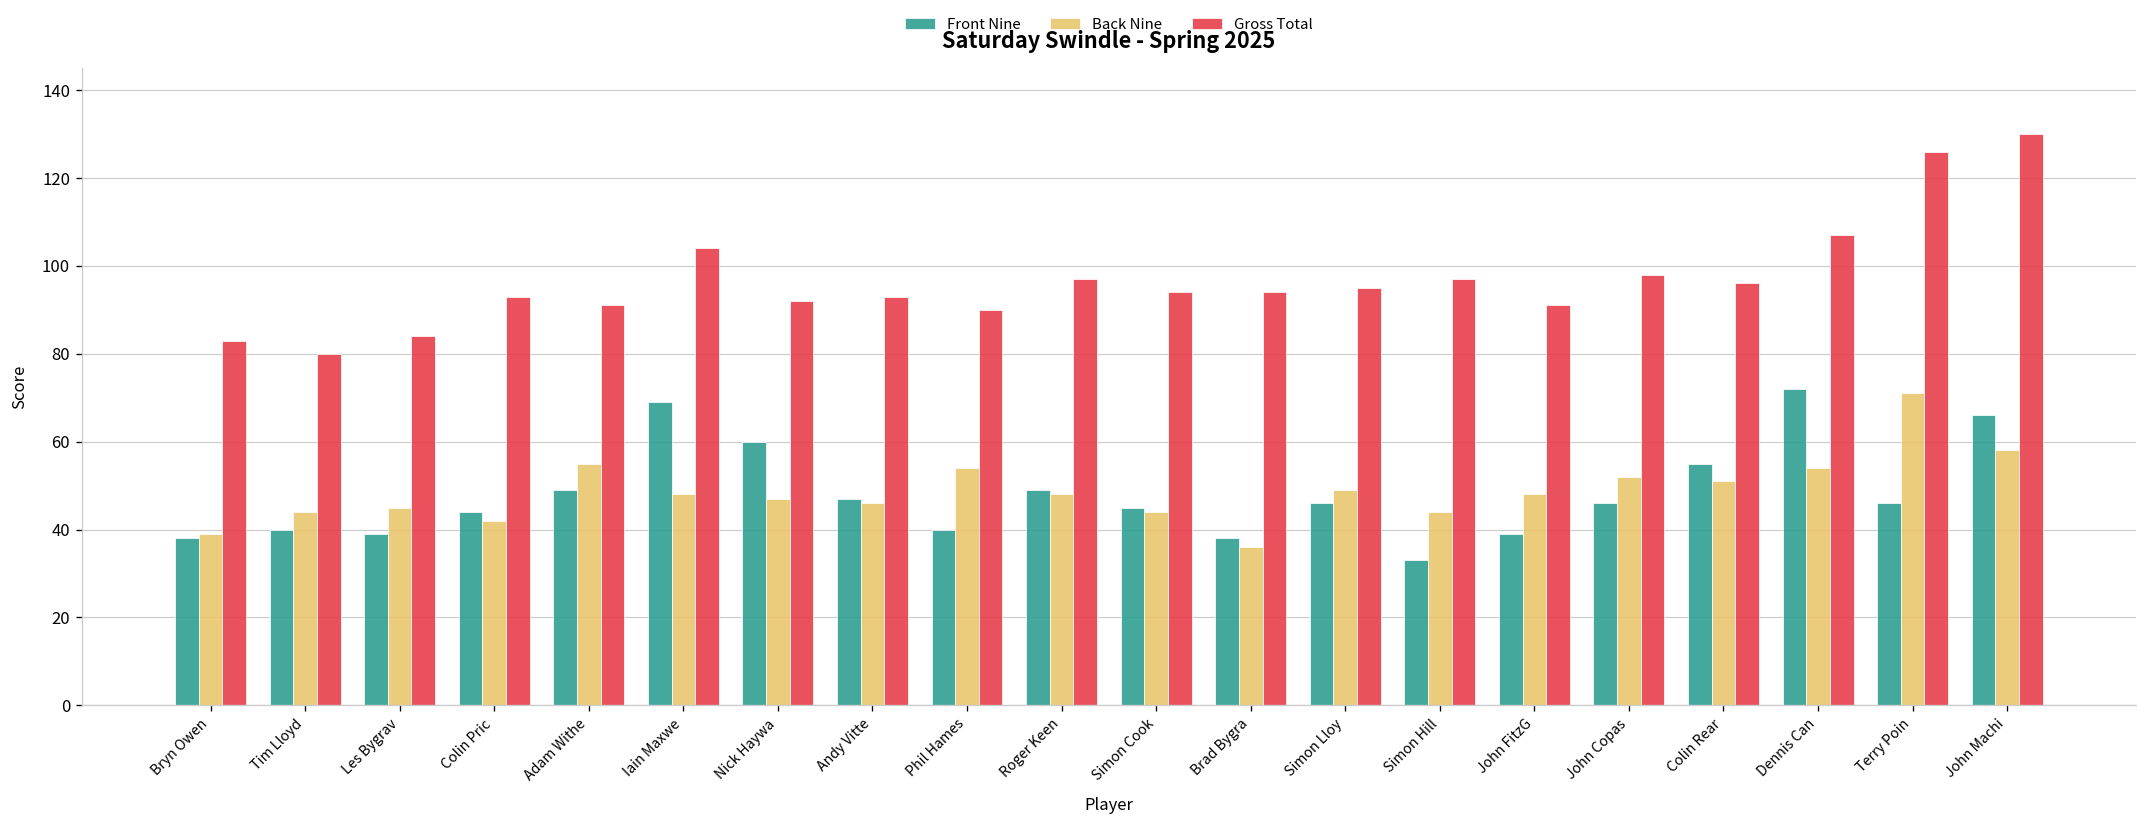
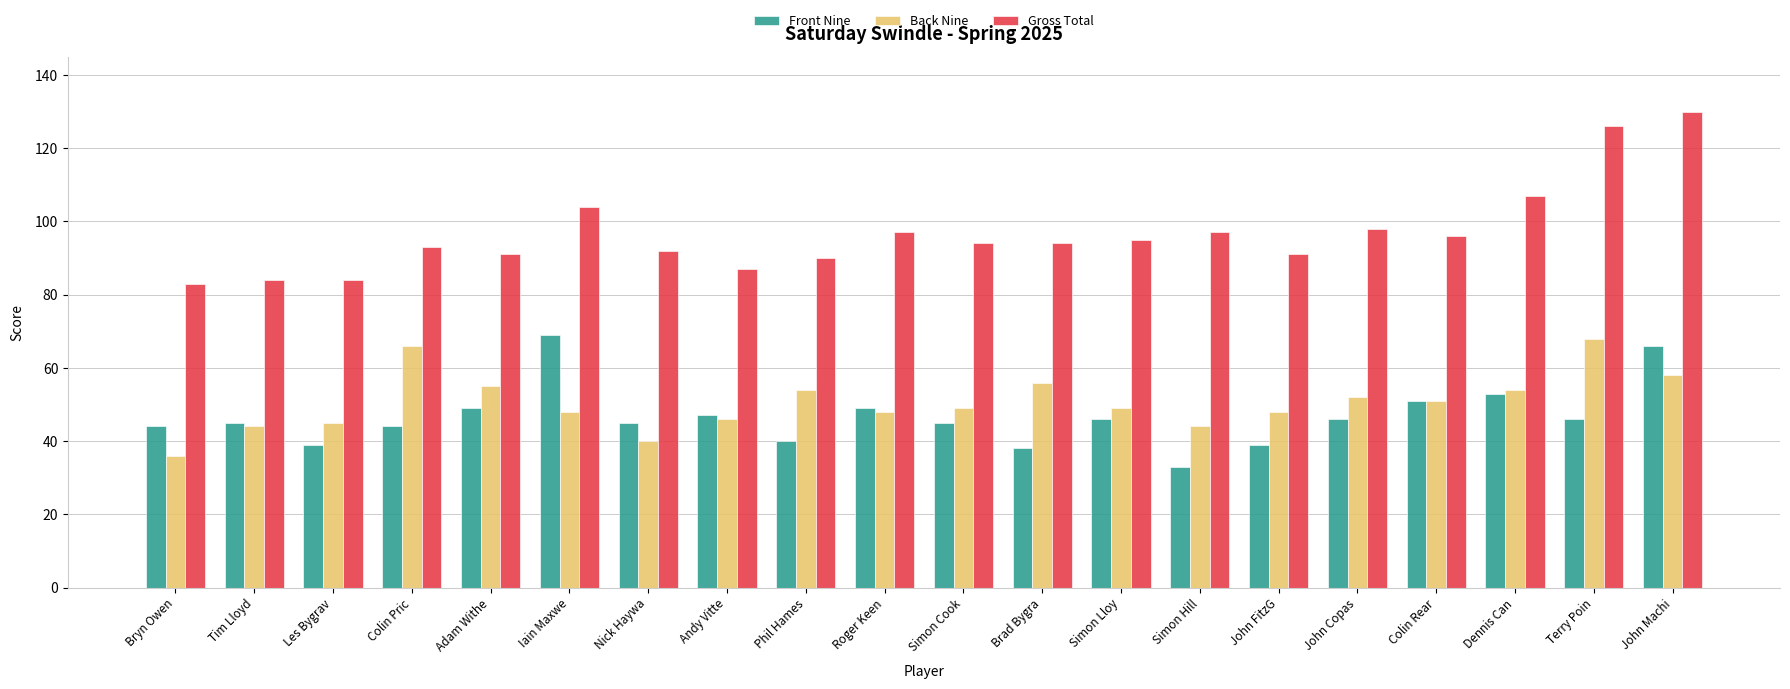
  {
    "Front Nine": {
-     "Bryn Owen": 38,
-     "Tim Lloyd": 40,
+     "Bryn Owen": 44,
+     "Tim Lloyd": 45,
      "Les Bygrav": 39,
      "Colin Pric": 44,
      "Adam Withe": 49,
      "Iain Maxwe": 69,
-     "Nick Haywa": 60,
+     "Nick Haywa": 45,
      "Andy Vitte": 47,
      "Phil Hames": 40,
      "Roger Keen": 49,
      "Simon Cook": 45,
      "Brad Bygra": 38,
      "Simon Lloy": 46,
      "Simon Hill": 33,
      "John FitzG": 39,
      "John Copas": 46,
-     "Colin Rear": 55,
-     "Dennis Can": 72,
+     "Colin Rear": 51,
+     "Dennis Can": 53,
      "Terry Poin": 46,
      "John Machi": 66
    },
    "Back Nine": {
-     "Bryn Owen": 39,
+     "Bryn Owen": 36,
      "Tim Lloyd": 44,
      "Les Bygrav": 45,
-     "Colin Pric": 42,
+     "Colin Pric": 66,
      "Adam Withe": 55,
      "Iain Maxwe": 48,
-     "Nick Haywa": 47,
+     "Nick Haywa": 40,
      "Andy Vitte": 46,
      "Phil Hames": 54,
      "Roger Keen": 48,
-     "Simon Cook": 44,
-     "Brad Bygra": 36,
+     "Simon Cook": 49,
+     "Brad Bygra": 56,
      "Simon Lloy": 49,
      "Simon Hill": 44,
      "John FitzG": 48,
      "John Copas": 52,
      "Colin Rear": 51,
      "Dennis Can": 54,
-     "Terry Poin": 71,
+     "Terry Poin": 68,
      "John Machi": 58
    },
    "Gross Total": {
      "Bryn Owen": 83,
-     "Tim Lloyd": 80,
+     "Tim Lloyd": 84,
      "Les Bygrav": 84,
      "Colin Pric": 93,
      "Adam Withe": 91,
      "Iain Maxwe": 104,
      "Nick Haywa": 92,
-     "Andy Vitte": 93,
+     "Andy Vitte": 87,
      "Phil Hames": 90,
      "Roger Keen": 97,
      "Simon Cook": 94,
      "Brad Bygra": 94,
      "Simon Lloy": 95,
      "Simon Hill": 97,
      "John FitzG": 91,
      "John Copas": 98,
      "Colin Rear": 96,
      "Dennis Can": 107,
      "Terry Poin": 126,
      "John Machi": 130
    }
  }
